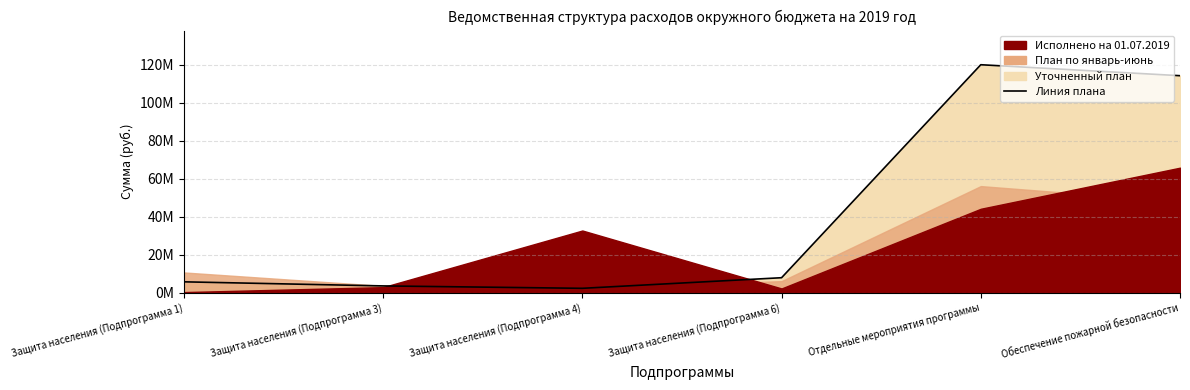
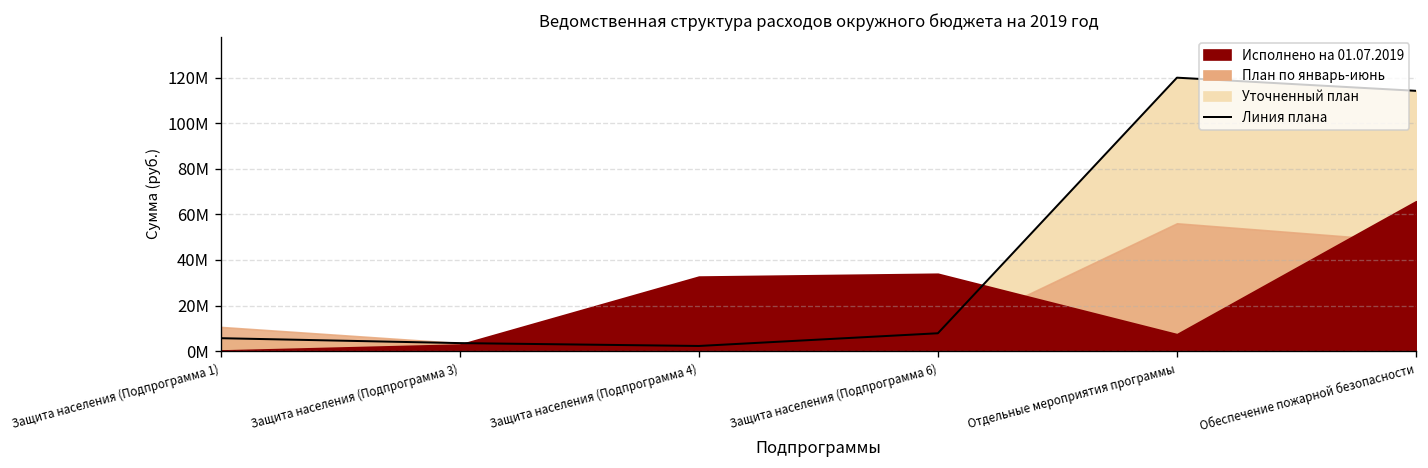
  {
    "План по январь-июнь": {
      "Защита населения (Подпрограмма 1)": 11000000,
      "Отдельные мероприятия программы": 56000000
    },
    "Исполнено на 01.07.2019": {
      "Защита населения (Подпрограмма 4)": 33000000,
-     "Защита населения (Подпрограмма 6)": 2000000,
-     "Отдельные мероприятия программы": 44000000,
+     "Защита населения (Подпрограмма 6)": 34000000,
+     "Отдельные мероприятия программы": 7000000,
      "Обеспечение пожарной безопасности": 66000000
    }
  }
